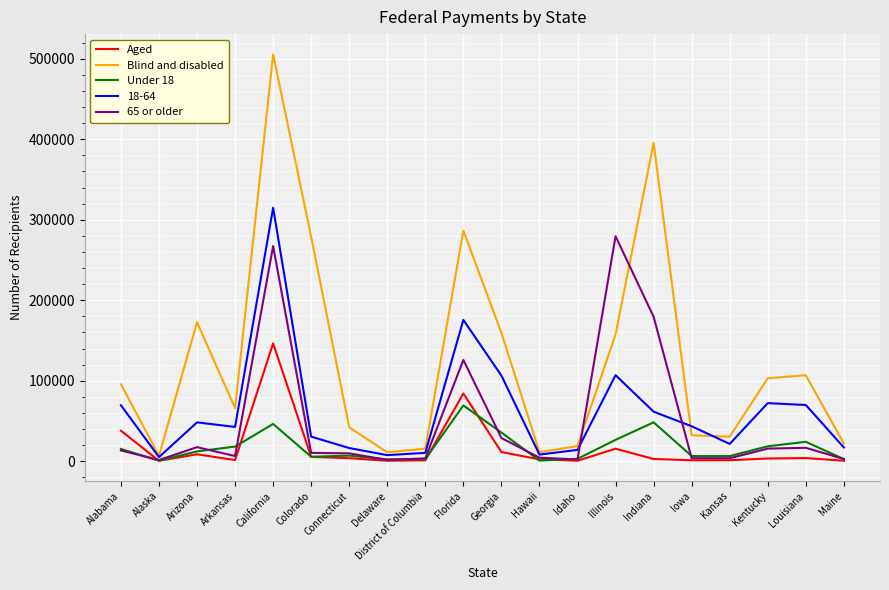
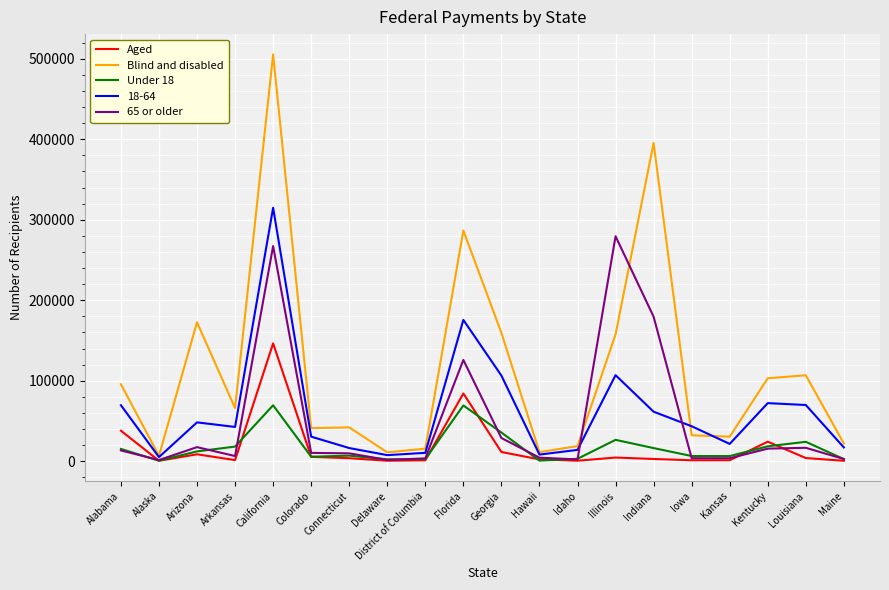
  {
    "Aged": {
      "Alabama": 40000,
      "Arizona": 10000,
      "Arkansas": 0,
      "California": 150000,
      "Connecticut": 0,
      "Florida": 80000,
      "Georgia": 10000,
-     "Illinois": 20000,
+     "Illinois": 0,
      "Indiana": 0,
-     "Kentucky": 0,
+     "Kentucky": 20000,
      "Louisiana": 0
    },
    "Blind and disabled": {
      "Alabama": 100000,
      "Arizona": 170000,
      "Arkansas": 70000,
      "California": 510000,
-     "Colorado": 280000,
+     "Colorado": 40000,
      "Connecticut": 40000,
      "Delaware": 10000,
      "District of Columbia": 20000,
      "Florida": 290000,
      "Georgia": 160000,
      "Idaho": 20000,
      "Illinois": 160000,
      "Indiana": 400000,
      "Iowa": 30000,
      "Kansas": 30000,
      "Kentucky": 100000,
      "Louisiana": 110000,
      "Maine": 20000
    },
    "Under 18": {
      "Arizona": 10000,
      "Arkansas": 20000,
-     "California": 50000,
+     "California": 70000,
      "Florida": 70000,
      "Georgia": 40000,
      "Illinois": 30000,
-     "Indiana": 50000,
+     "Indiana": 20000,
      "Louisiana": 20000
    },
    "18-64": {
      "Alabama": 70000,
      "Arizona": 50000,
      "Arkansas": 40000,
      "California": 310000,
      "Colorado": 30000,
      "Connecticut": 20000,
      "Delaware": 10000,
      "District of Columbia": 10000,
      "Florida": 180000,
      "Georgia": 110000,
      "Idaho": 10000,
      "Illinois": 110000,
      "Indiana": 60000,
      "Iowa": 40000,
      "Kansas": 20000,
      "Kentucky": 70000,
      "Louisiana": 70000,
      "Maine": 20000
    },
    "65 or older": {
      "Arizona": 20000,
      "Arkansas": 10000,
      "California": 270000,
      "Colorado": 10000,
      "Florida": 130000,
      "Georgia": 30000,
      "Illinois": 280000,
      "Indiana": 180000,
      "Louisiana": 20000
    }
  }
